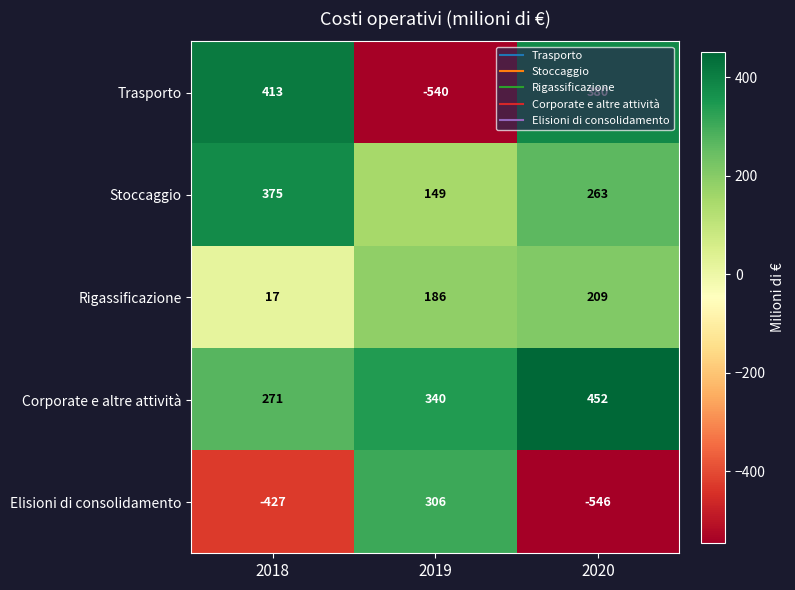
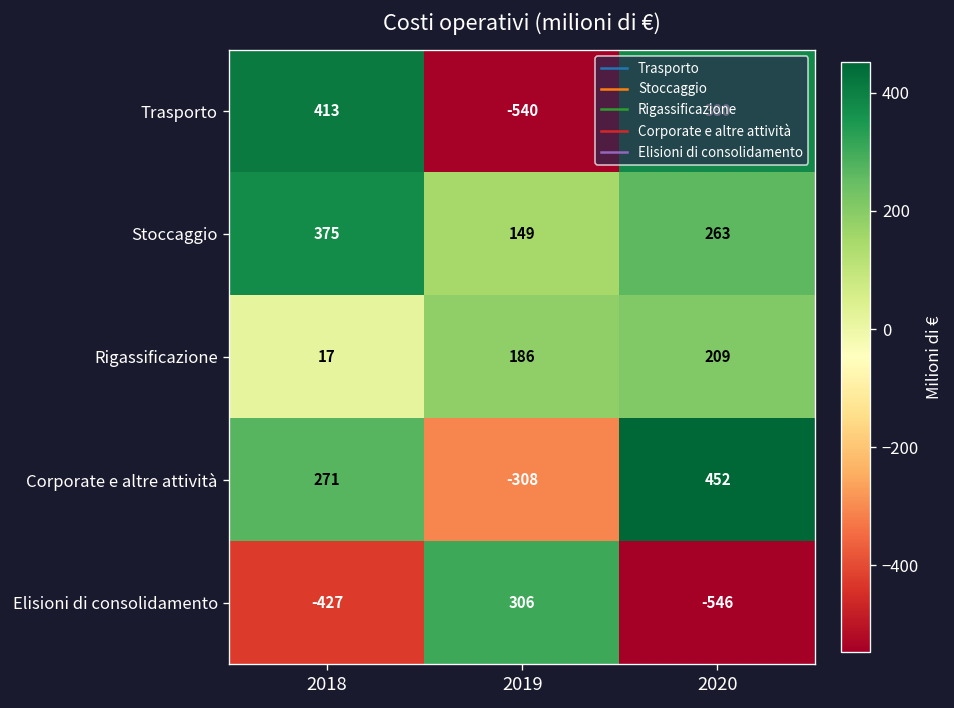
  {
    "Trasporto": {
      "2018": 413,
      "2019": -540
    },
    "Stoccaggio": {
      "2018": 375,
      "2019": 149,
      "2020": 263
    },
    "Rigassificazione": {
      "2018": 17,
      "2019": 186,
      "2020": 209
    },
    "Corporate e altre attività": {
      "2018": 271,
-     "2019": 340,
+     "2019": -308,
      "2020": 452
    },
    "Elisioni di consolidamento": {
      "2018": -427,
      "2019": 306,
      "2020": -546
    }
  }
